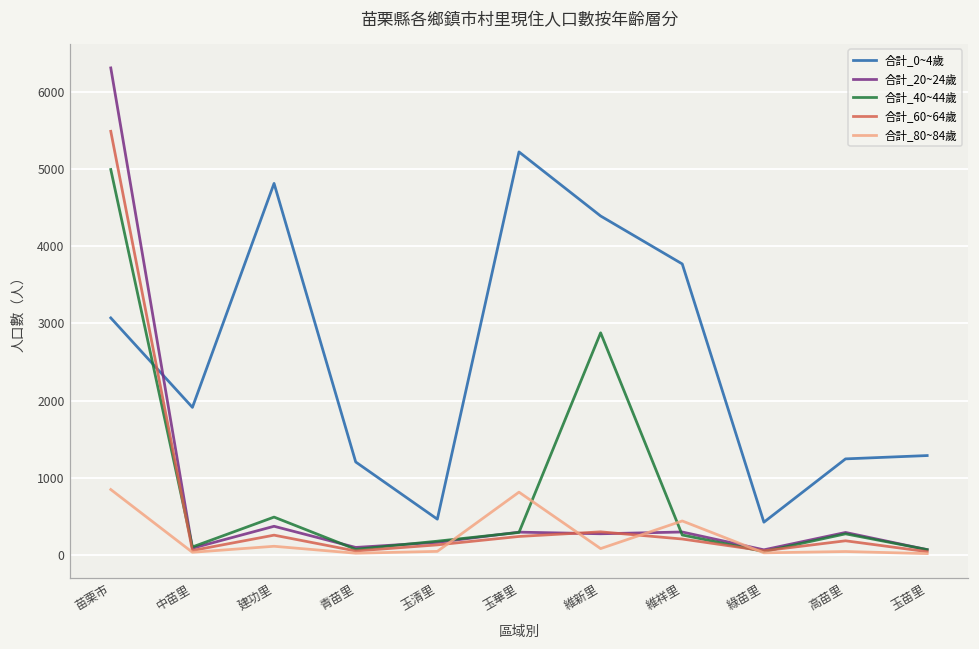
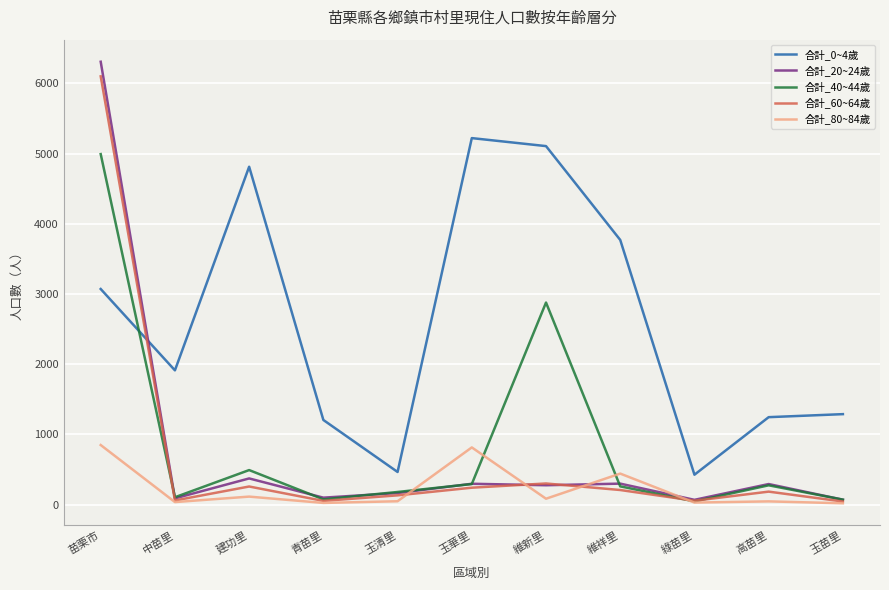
  {
    "合計_0~4歲": {
      "苗栗市": 3100,
      "中苗里": 1900,
      "建功里": 4800,
      "青苗里": 1200,
      "玉清里": 500,
      "玉華里": 5200,
-     "維新里": 4400,
+     "維新里": 5100,
      "維祥里": 3800,
      "綠苗里": 400,
      "高苗里": 1200,
      "玉苗里": 1300
    },
    "合計_20~24歲": {
      "苗栗市": 6300,
      "建功里": 400,
      "維祥里": 300
    },
    "合計_40~44歲": {
      "苗栗市": 5000,
      "建功里": 500,
      "維新里": 2900,
      "維祥里": 300
    },
    "合計_60~64歲": {
-     "苗栗市": 5500,
+     "苗栗市": 6100,
      "建功里": 300,
      "玉華里": 200,
      "維祥里": 200,
      "高苗里": 200
    },
    "合計_80~84歲": {
      "苗栗市": 800,
      "建功里": 100,
      "玉清里": 0,
      "玉華里": 800,
      "維新里": 100,
      "維祥里": 400,
      "高苗里": 0
    }
  }
